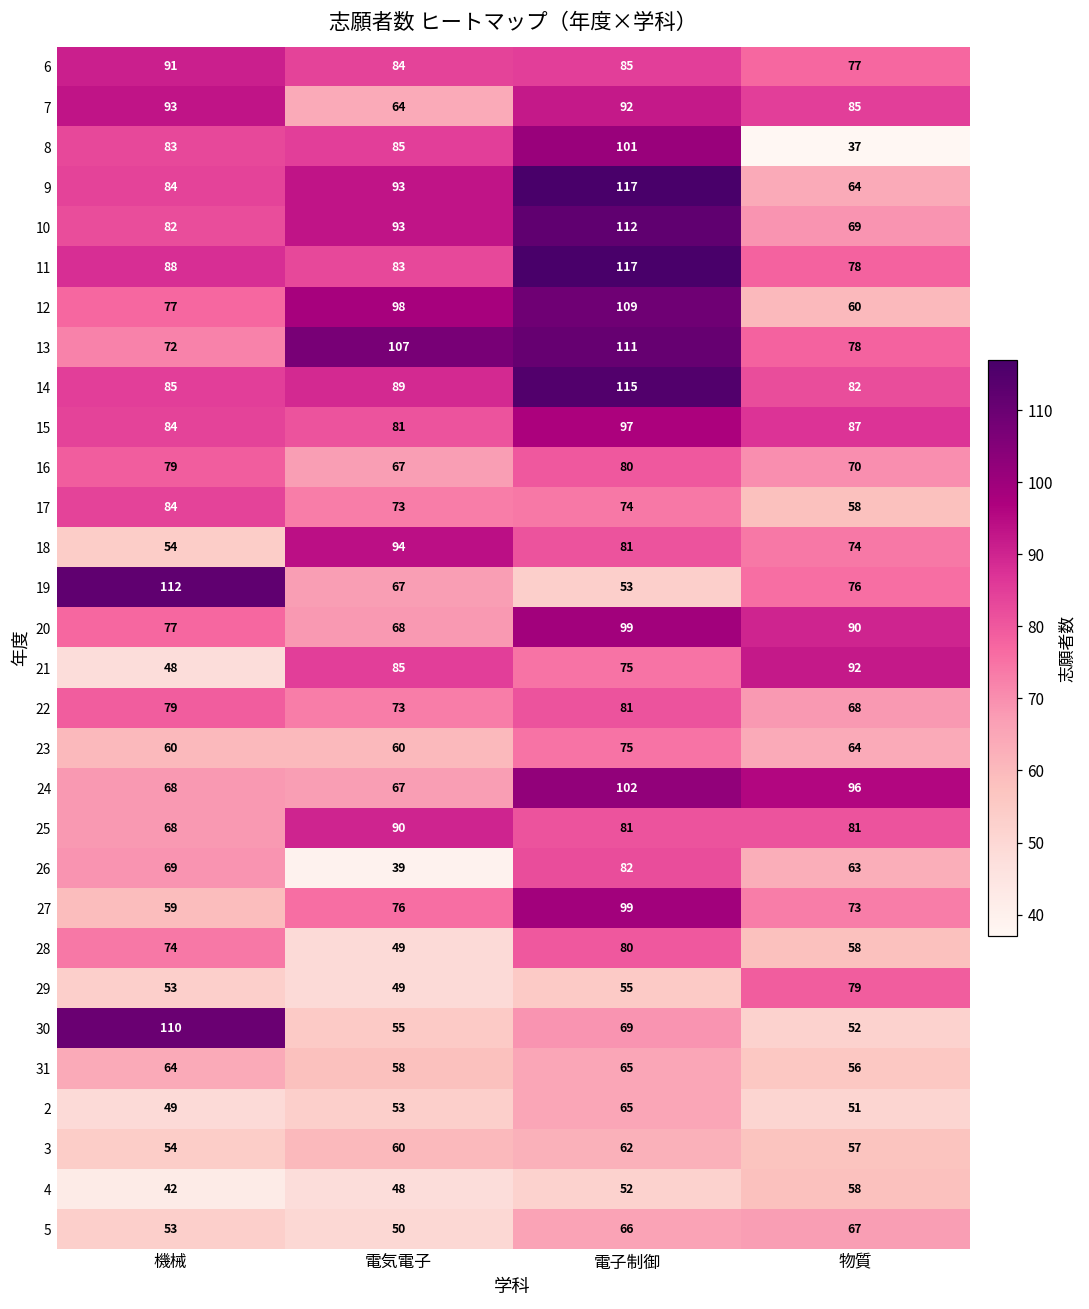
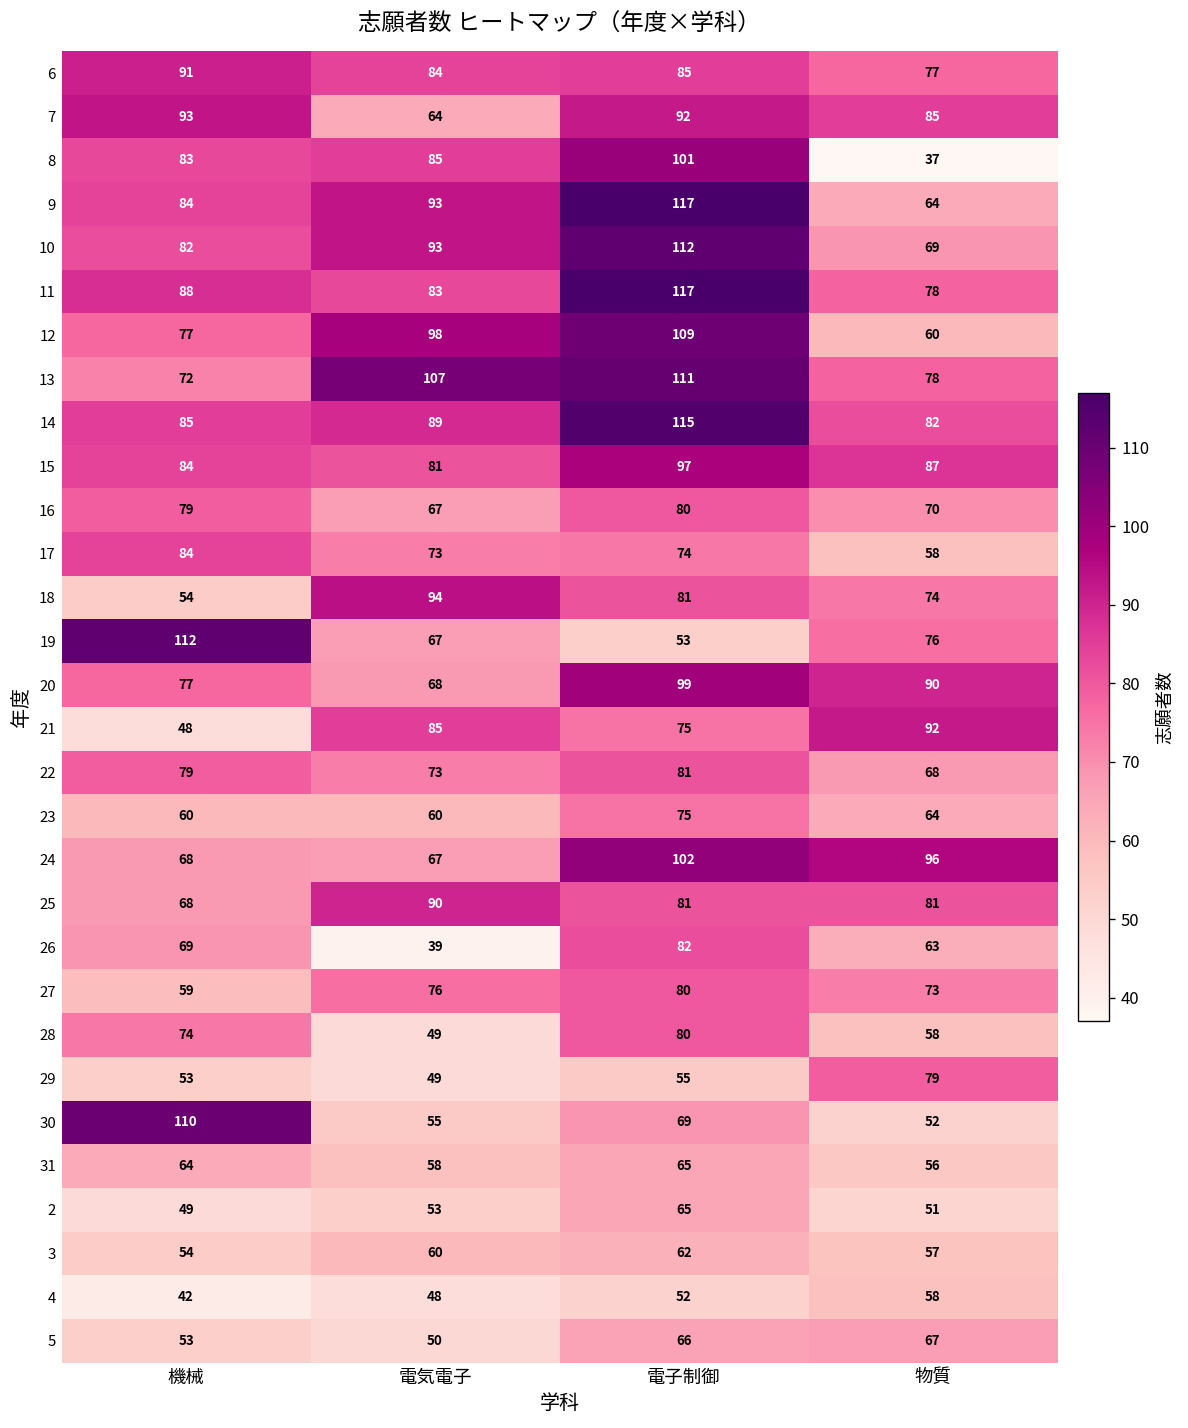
  {
    "6": {
      "機械": 91,
      "電気電子": 84,
      "電子制御": 85,
      "物質": 77
    },
    "7": {
      "機械": 93,
      "電気電子": 64,
      "電子制御": 92,
      "物質": 85
    },
    "8": {
      "機械": 83,
      "電気電子": 85,
      "電子制御": 101,
      "物質": 37
    },
    "9": {
      "機械": 84,
      "電気電子": 93,
      "電子制御": 117,
      "物質": 64
    },
    "10": {
      "機械": 82,
      "電気電子": 93,
      "電子制御": 112,
      "物質": 69
    },
    "11": {
      "機械": 88,
      "電気電子": 83,
      "電子制御": 117,
      "物質": 78
    },
    "12": {
      "機械": 77,
      "電気電子": 98,
      "電子制御": 109,
      "物質": 60
    },
    "13": {
      "機械": 72,
      "電気電子": 107,
      "電子制御": 111,
      "物質": 78
    },
    "14": {
      "機械": 85,
      "電気電子": 89,
      "電子制御": 115,
      "物質": 82
    },
    "15": {
      "機械": 84,
      "電気電子": 81,
      "電子制御": 97,
      "物質": 87
    },
    "16": {
      "機械": 79,
      "電気電子": 67,
      "電子制御": 80,
      "物質": 70
    },
    "17": {
      "機械": 84,
      "電気電子": 73,
      "電子制御": 74,
      "物質": 58
    },
    "18": {
      "機械": 54,
      "電気電子": 94,
      "電子制御": 81,
      "物質": 74
    },
    "19": {
      "機械": 112,
      "電気電子": 67,
      "電子制御": 53,
      "物質": 76
    },
    "20": {
      "機械": 77,
      "電気電子": 68,
      "電子制御": 99,
      "物質": 90
    },
    "21": {
      "機械": 48,
      "電気電子": 85,
      "電子制御": 75,
      "物質": 92
    },
    "22": {
      "機械": 79,
      "電気電子": 73,
      "電子制御": 81,
      "物質": 68
    },
    "23": {
      "機械": 60,
      "電気電子": 60,
      "電子制御": 75,
      "物質": 64
    },
    "24": {
      "機械": 68,
      "電気電子": 67,
      "電子制御": 102,
      "物質": 96
    },
    "25": {
      "機械": 68,
      "電気電子": 90,
      "電子制御": 81,
      "物質": 81
    },
    "26": {
      "機械": 69,
      "電気電子": 39,
      "電子制御": 82,
      "物質": 63
    },
    "27": {
      "機械": 59,
      "電気電子": 76,
-     "電子制御": 99,
+     "電子制御": 80,
      "物質": 73
    },
    "28": {
      "機械": 74,
      "電気電子": 49,
      "電子制御": 80,
      "物質": 58
    },
    "29": {
      "機械": 53,
      "電気電子": 49,
      "電子制御": 55,
      "物質": 79
    },
    "30": {
      "機械": 110,
      "電気電子": 55,
      "電子制御": 69,
      "物質": 52
    },
    "31": {
      "機械": 64,
      "電気電子": 58,
      "電子制御": 65,
      "物質": 56
    },
    "2": {
      "機械": 49,
      "電気電子": 53,
      "電子制御": 65,
      "物質": 51
    },
    "3": {
      "機械": 54,
      "電気電子": 60,
      "電子制御": 62,
      "物質": 57
    },
    "4": {
      "機械": 42,
      "電気電子": 48,
      "電子制御": 52,
      "物質": 58
    },
    "5": {
      "機械": 53,
      "電気電子": 50,
      "電子制御": 66,
      "物質": 67
    }
  }
